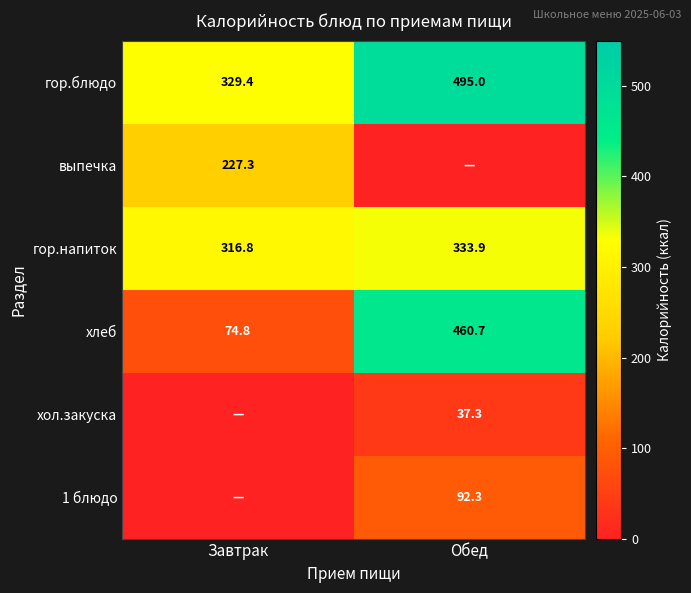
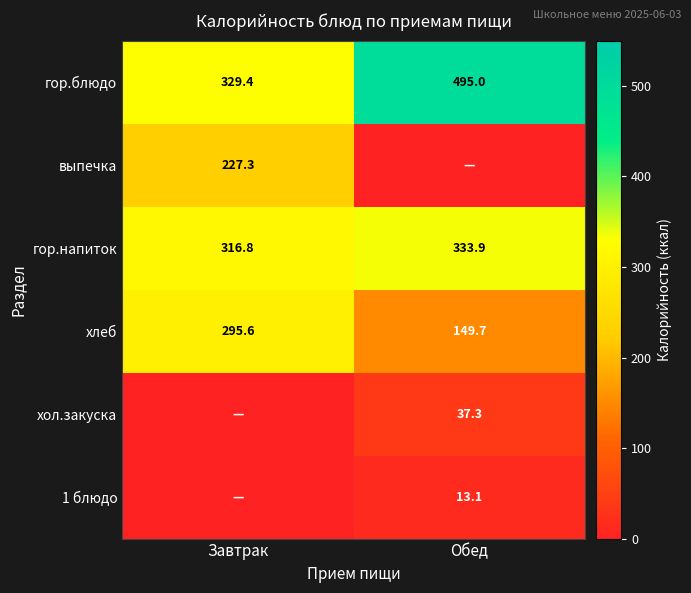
  {
    "гор.блюдо": {
      "Завтрак": 329.4,
      "Обед": 495.0
    },
    "выпечка": {
      "Завтрак": 227.3
    },
    "гор.напиток": {
      "Завтрак": 316.8,
      "Обед": 333.9
    },
    "хлеб": {
-     "Завтрак": 74.8,
-     "Обед": 460.7
+     "Завтрак": 295.6,
+     "Обед": 149.7
    },
    "хол.закуска": {
      "Обед": 37.3
    },
    "1 блюдо": {
-     "Обед": 92.3
+     "Обед": 13.1
    }
  }
